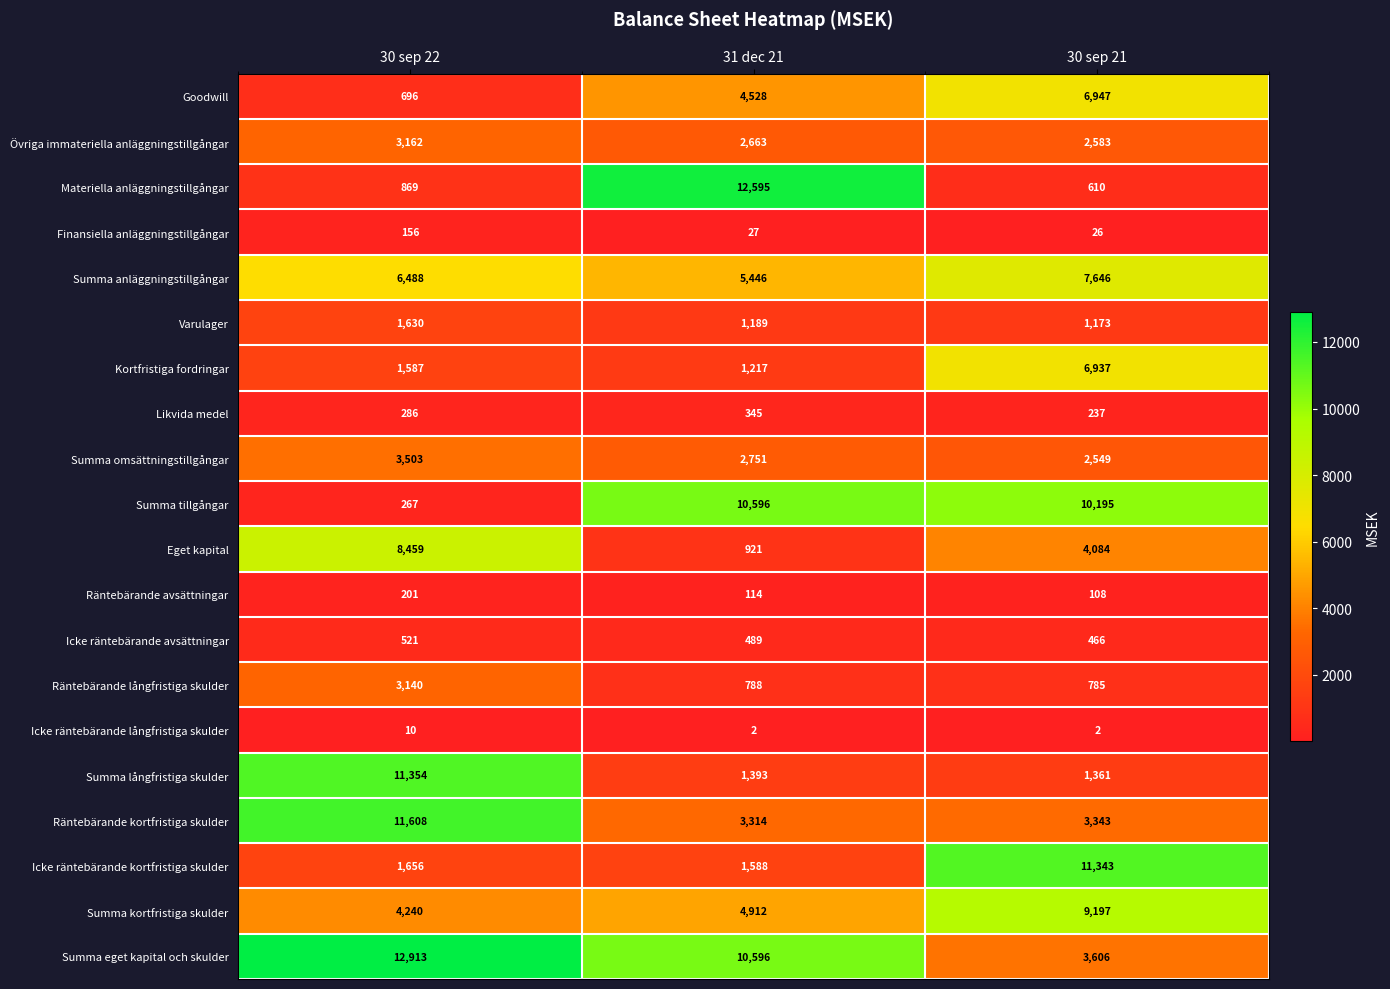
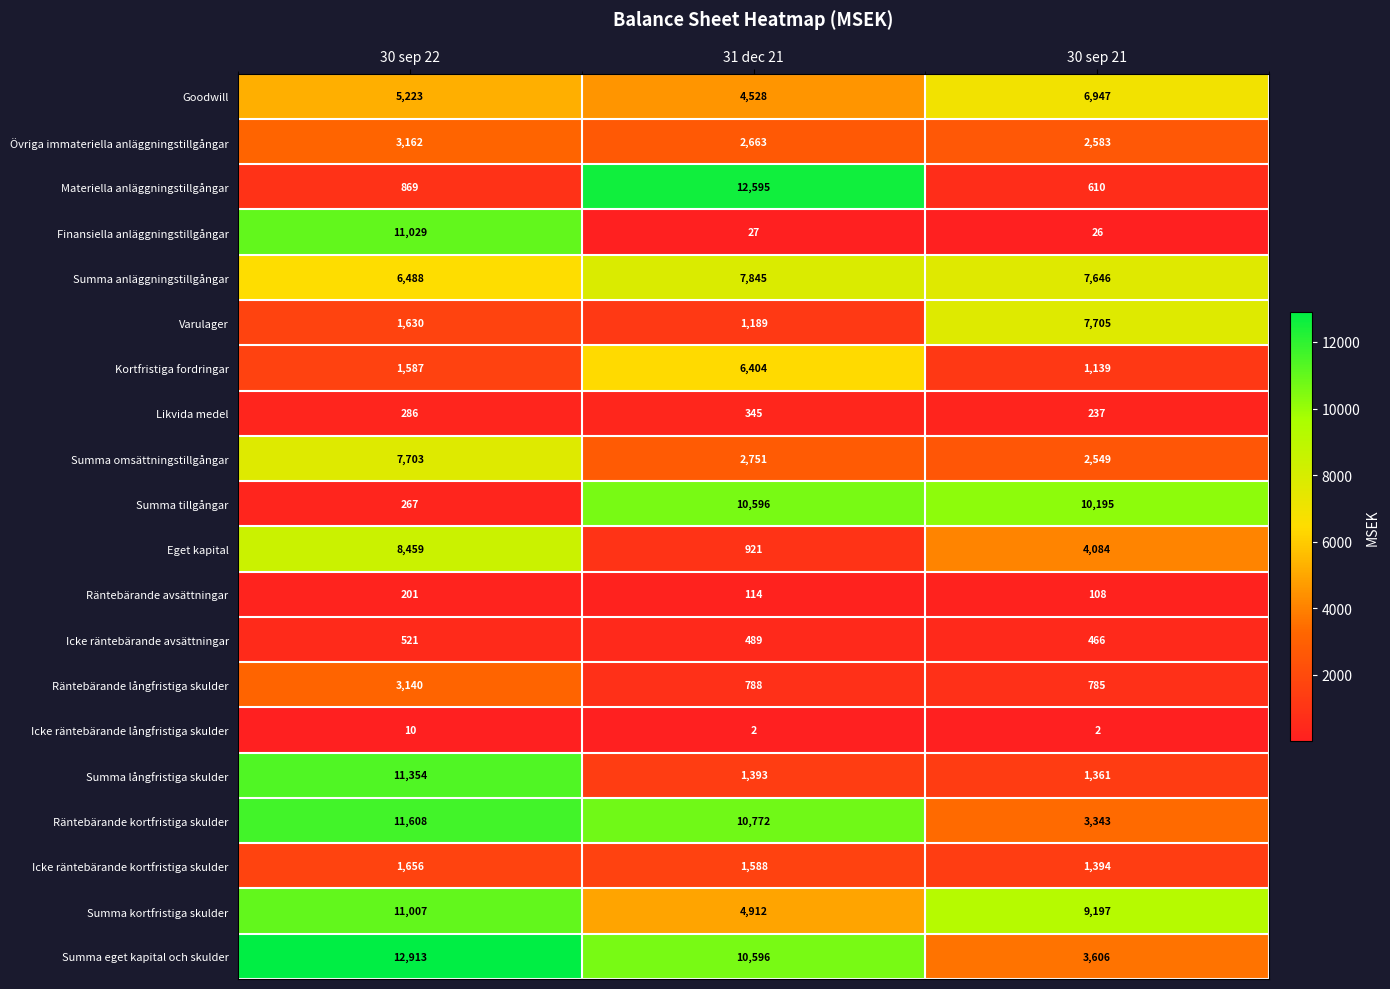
  {
    "Goodwill": {
-     "30 sep 22": "696",
+     "30 sep 22": "5,223",
      "31 dec 21": "4,528",
      "30 sep 21": "6,947"
    },
    "Övriga immateriella anläggningstillgångar": {
      "30 sep 22": "3,162",
      "31 dec 21": "2,663",
      "30 sep 21": "2,583"
    },
    "Materiella anläggningstillgångar": {
      "30 sep 22": "869",
      "31 dec 21": "12,595",
      "30 sep 21": "610"
    },
    "Finansiella anläggningstillgångar": {
-     "30 sep 22": "156",
+     "30 sep 22": "11,029",
      "31 dec 21": "27",
      "30 sep 21": "26"
    },
    "Summa anläggningstillgångar": {
      "30 sep 22": "6,488",
-     "31 dec 21": "5,446",
+     "31 dec 21": "7,845",
      "30 sep 21": "7,646"
    },
    "Varulager": {
      "30 sep 22": "1,630",
      "31 dec 21": "1,189",
-     "30 sep 21": "1,173"
+     "30 sep 21": "7,705"
    },
    "Kortfristiga fordringar": {
      "30 sep 22": "1,587",
-     "31 dec 21": "1,217",
-     "30 sep 21": "6,937"
+     "31 dec 21": "6,404",
+     "30 sep 21": "1,139"
    },
    "Likvida medel": {
      "30 sep 22": "286",
      "31 dec 21": "345",
      "30 sep 21": "237"
    },
    "Summa omsättningstillgångar": {
-     "30 sep 22": "3,503",
+     "30 sep 22": "7,703",
      "31 dec 21": "2,751",
      "30 sep 21": "2,549"
    },
    "Summa tillgångar": {
      "30 sep 22": "267",
      "31 dec 21": "10,596",
      "30 sep 21": "10,195"
    },
    "Eget kapital": {
      "30 sep 22": "8,459",
      "31 dec 21": "921",
      "30 sep 21": "4,084"
    },
    "Räntebärande avsättningar": {
      "30 sep 22": "201",
      "31 dec 21": "114",
      "30 sep 21": "108"
    },
    "Icke räntebärande avsättningar": {
      "30 sep 22": "521",
      "31 dec 21": "489",
      "30 sep 21": "466"
    },
    "Räntebärande långfristiga skulder": {
      "30 sep 22": "3,140",
      "31 dec 21": "788",
      "30 sep 21": "785"
    },
    "Icke räntebärande långfristiga skulder": {
      "30 sep 22": "10",
      "31 dec 21": "2",
      "30 sep 21": "2"
    },
    "Summa långfristiga skulder": {
      "30 sep 22": "11,354",
      "31 dec 21": "1,393",
      "30 sep 21": "1,361"
    },
    "Räntebärande kortfristiga skulder": {
      "30 sep 22": "11,608",
-     "31 dec 21": "3,314",
+     "31 dec 21": "10,772",
      "30 sep 21": "3,343"
    },
    "Icke räntebärande kortfristiga skulder": {
      "30 sep 22": "1,656",
      "31 dec 21": "1,588",
-     "30 sep 21": "11,343"
+     "30 sep 21": "1,394"
    },
    "Summa kortfristiga skulder": {
-     "30 sep 22": "4,240",
+     "30 sep 22": "11,007",
      "31 dec 21": "4,912",
      "30 sep 21": "9,197"
    },
    "Summa eget kapital och skulder": {
      "30 sep 22": "12,913",
      "31 dec 21": "10,596",
      "30 sep 21": "3,606"
    }
  }
